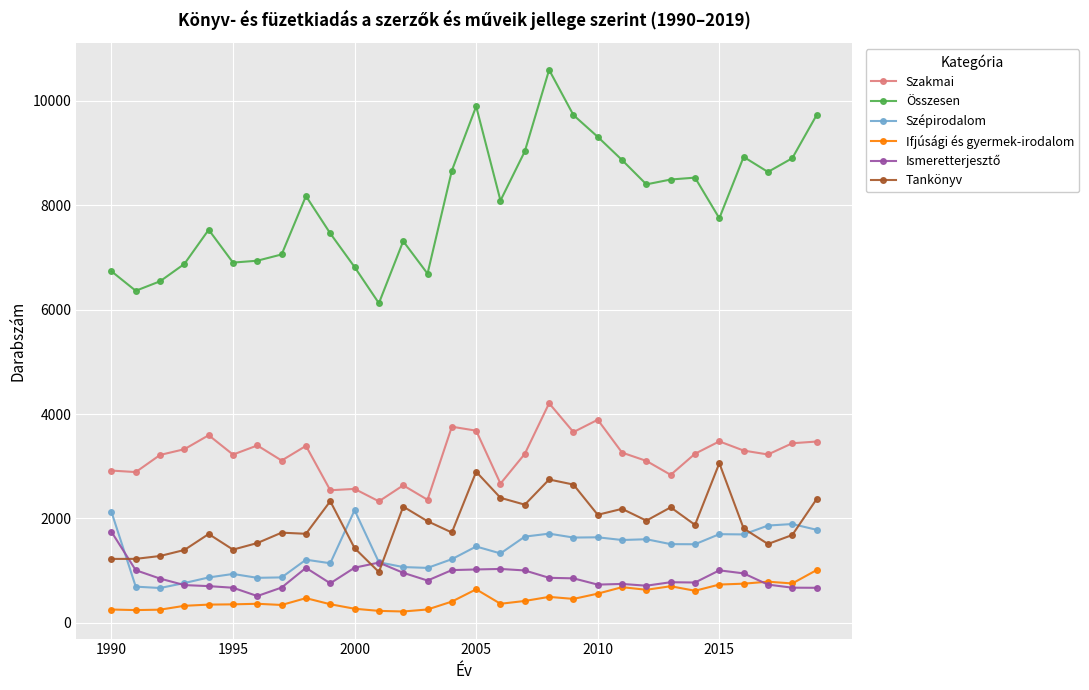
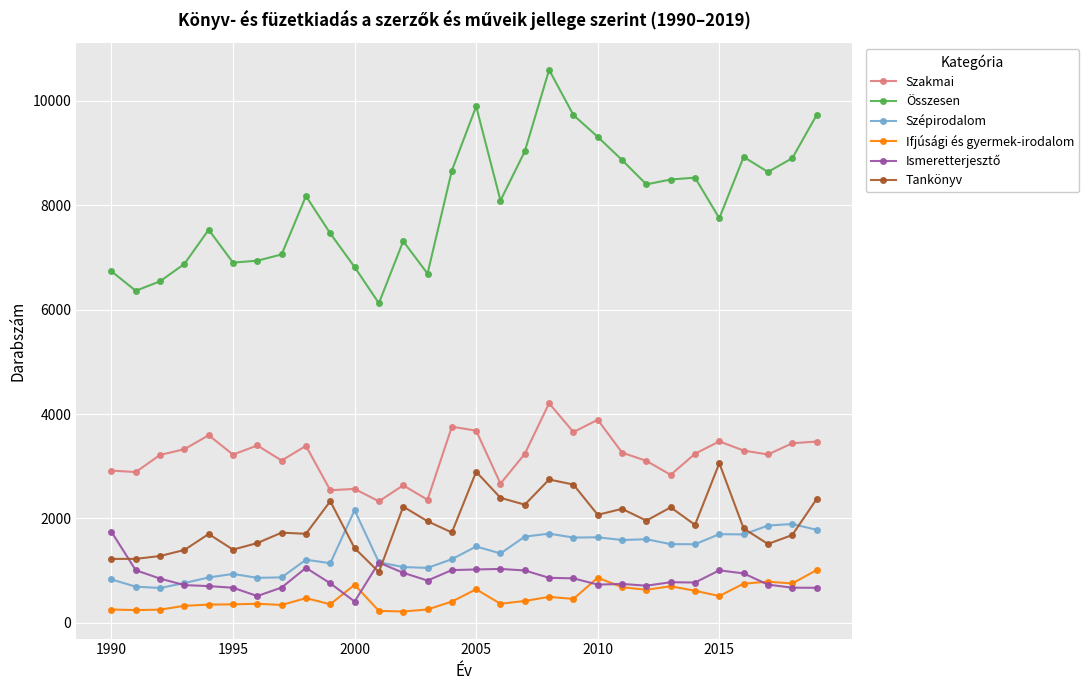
  {
    "Szakmai": {
      "1990": 2900,
      "1995": 3200,
      "2000": 2600,
      "2005": 3700,
      "2010": 3900,
      "2015": 3500
    },
    "Összesen": {
      "1990": 6700,
      "1995": 6900,
      "2000": 6800,
      "2005": 9900,
      "2010": 9300,
      "2015": 7700
    },
    "Szépirodalom": {
-     "1990": 2100,
+     "1990": 800,
      "1995": 900,
      "2000": 2200,
      "2005": 1500,
      "2010": 1600,
      "2015": 1700
    },
    "Ifjúsági és gyermek-irodalom": {
      "1990": 300,
      "1995": 400,
-     "2000": 300,
+     "2000": 700,
      "2005": 600,
-     "2010": 600,
-     "2015": 700
+     "2010": 900,
+     "2015": 500
    },
    "Ismeretterjesztő": {
      "1990": 1700,
      "1995": 700,
-     "2000": 1100,
+     "2000": 400,
      "2005": 1000,
      "2010": 700,
      "2015": 1000
    },
    "Tankönyv": {
      "1990": 1200,
      "1995": 1400,
      "2000": 1400,
      "2005": 2900,
      "2010": 2100,
      "2015": 3100
    }
  }
